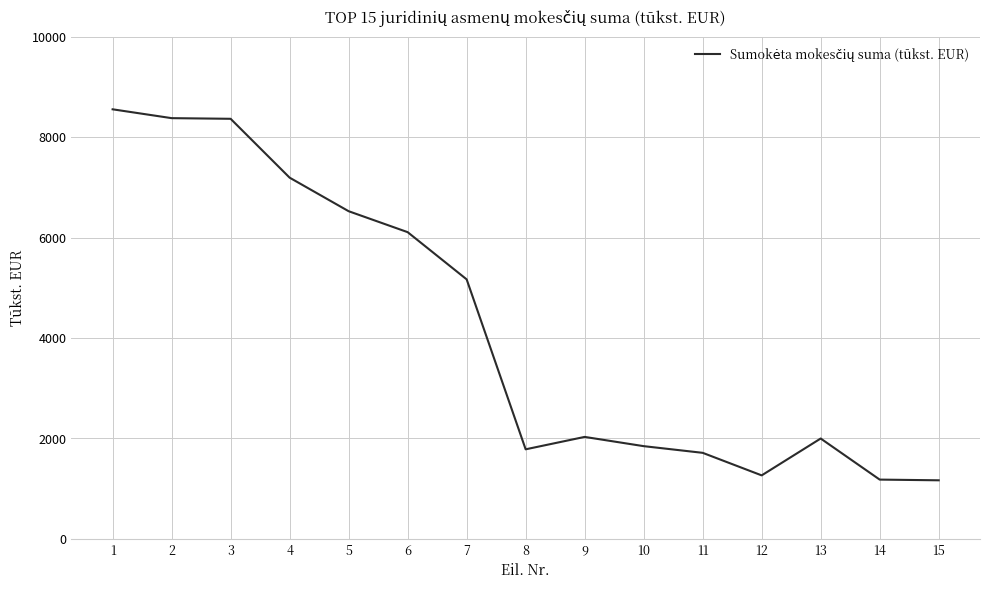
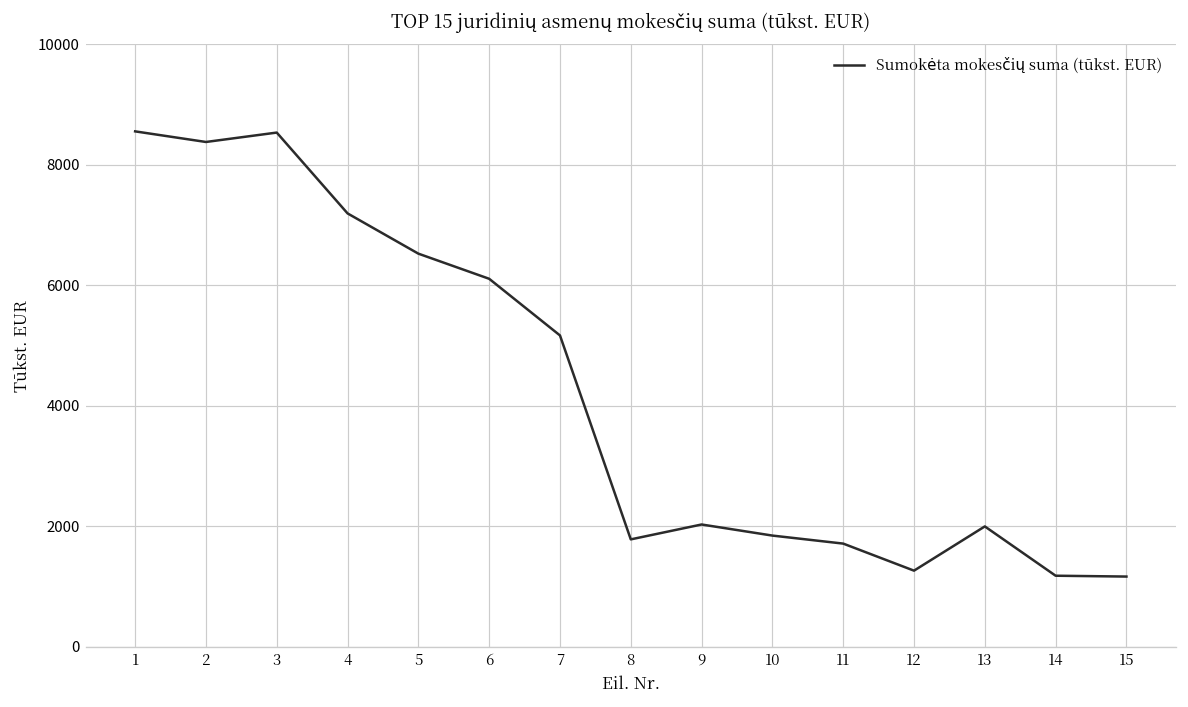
  {
    "1": 8600,
    "2": 8400,
-   "3": 8400,
+   "3": 8500,
    "4": 7200,
    "5": 6500,
    "6": 6100,
    "7": 5200,
    "8": 1800,
    "9": 2000,
    "10": 1800,
    "11": 1700,
    "12": 1300,
    "13": 2000,
    "14": 1200,
    "15": 1200
  }
